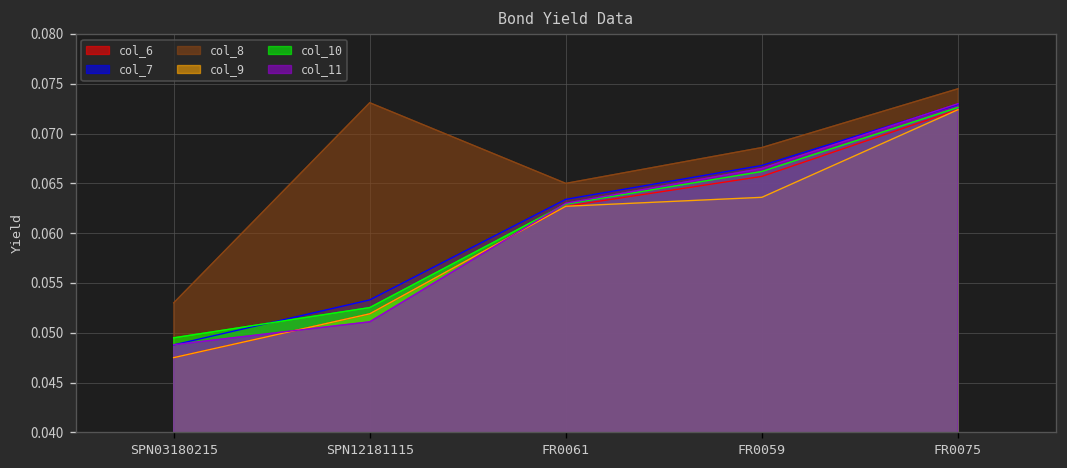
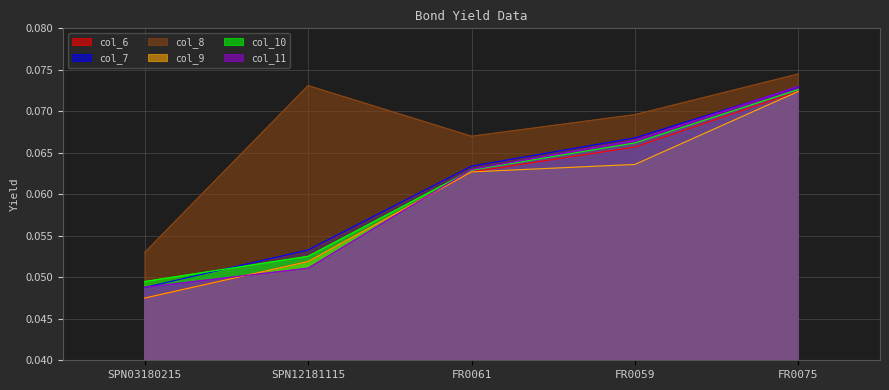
  {
    "col_6": {
      "FR0059": 0.066
    },
    "col_7": {
      "SPN12181115": 0.053,
      "FR0061": 0.063,
      "FR0059": 0.067
    },
    "col_8": {
      "SPN03180215": 0.053,
      "SPN12181115": 0.073,
-     "FR0061": 0.065,
-     "FR0059": 0.069,
+     "FR0061": 0.067,
+     "FR0059": 0.070,
      "FR0075": 0.075
    },
    "col_9": {
      "FR0059": 0.064
    },
    "col_10": {
      "SPN03180215": 0.049,
      "SPN12181115": 0.053
    },
    "col_11": {
      "SPN12181115": 0.051
    }
  }
